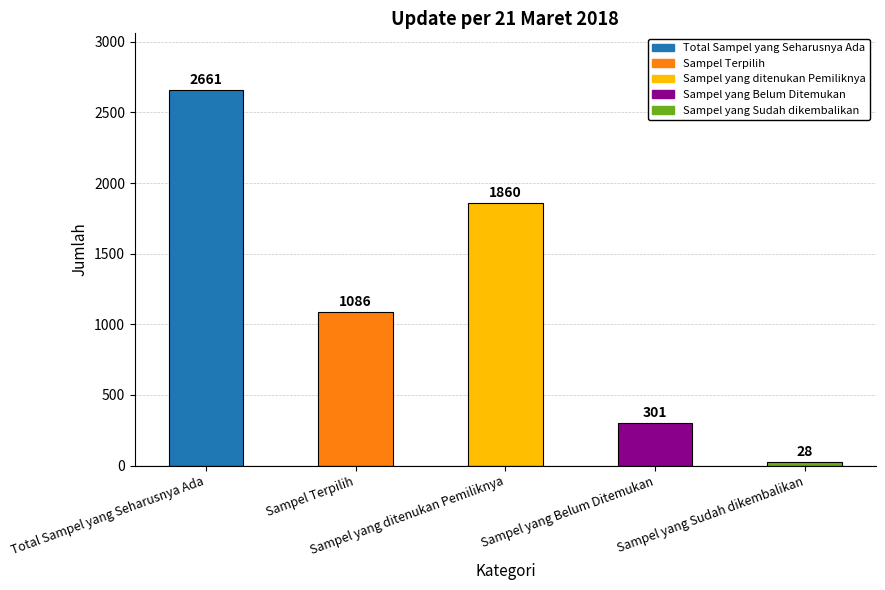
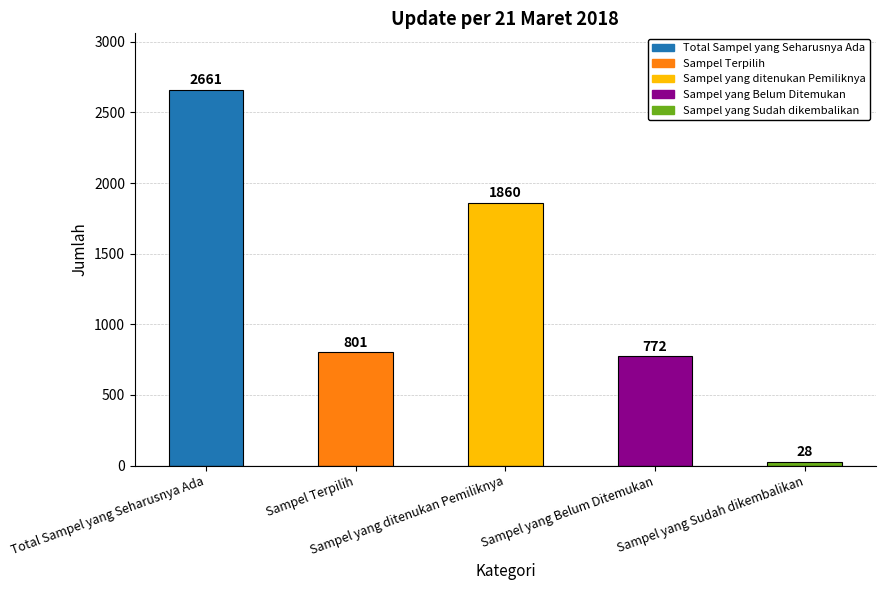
  {
    "Total Sampel yang Seharusnya Ada": 2661,
-   "Sampel Terpilih": 1086,
+   "Sampel Terpilih": 801,
    "Sampel yang ditenukan Pemiliknya": 1860,
-   "Sampel yang Belum Ditemukan": 301,
+   "Sampel yang Belum Ditemukan": 772,
    "Sampel yang Sudah dikembalikan": 28
  }
